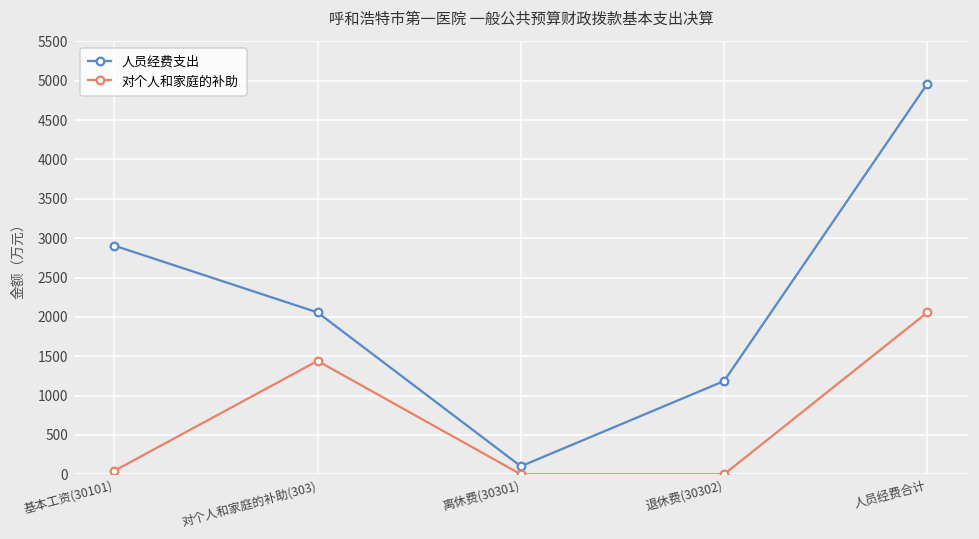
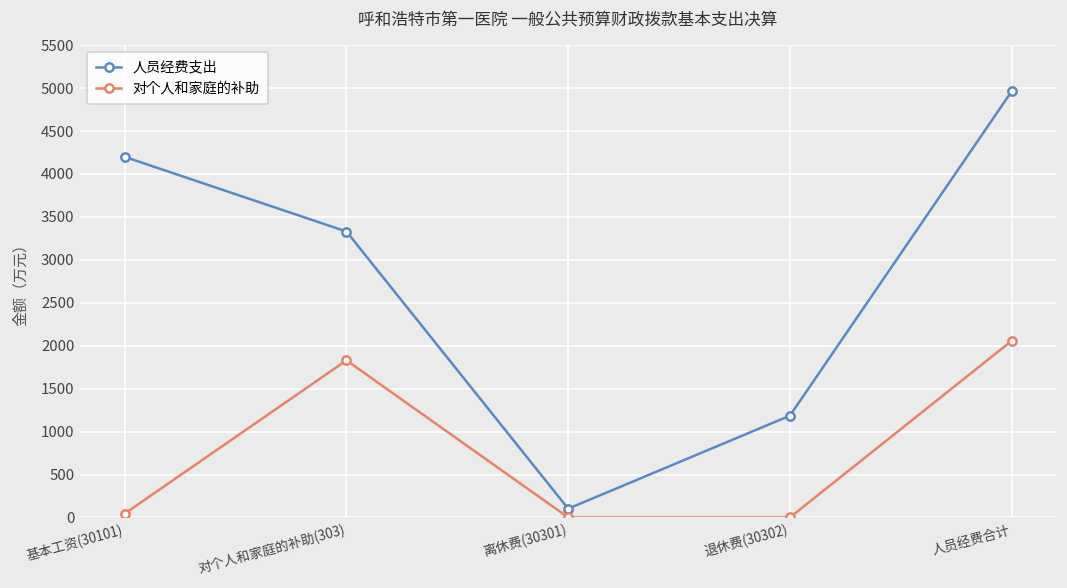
  {
    "人员经费支出": {
-     "基本工资(30101)": 2900,
-     "对个人和家庭的补助(303)": 2100,
+     "基本工资(30101)": 4200,
+     "对个人和家庭的补助(303)": 3300,
      "离休费(30301)": 100,
      "退休费(30302)": 1200,
      "人员经费合计": 5000
    },
    "对个人和家庭的补助": {
      "基本工资(30101)": 0,
-     "对个人和家庭的补助(303)": 1400,
+     "对个人和家庭的补助(303)": 1800,
      "离休费(30301)": 0,
      "退休费(30302)": 0,
      "人员经费合计": 2100
    }
  }
